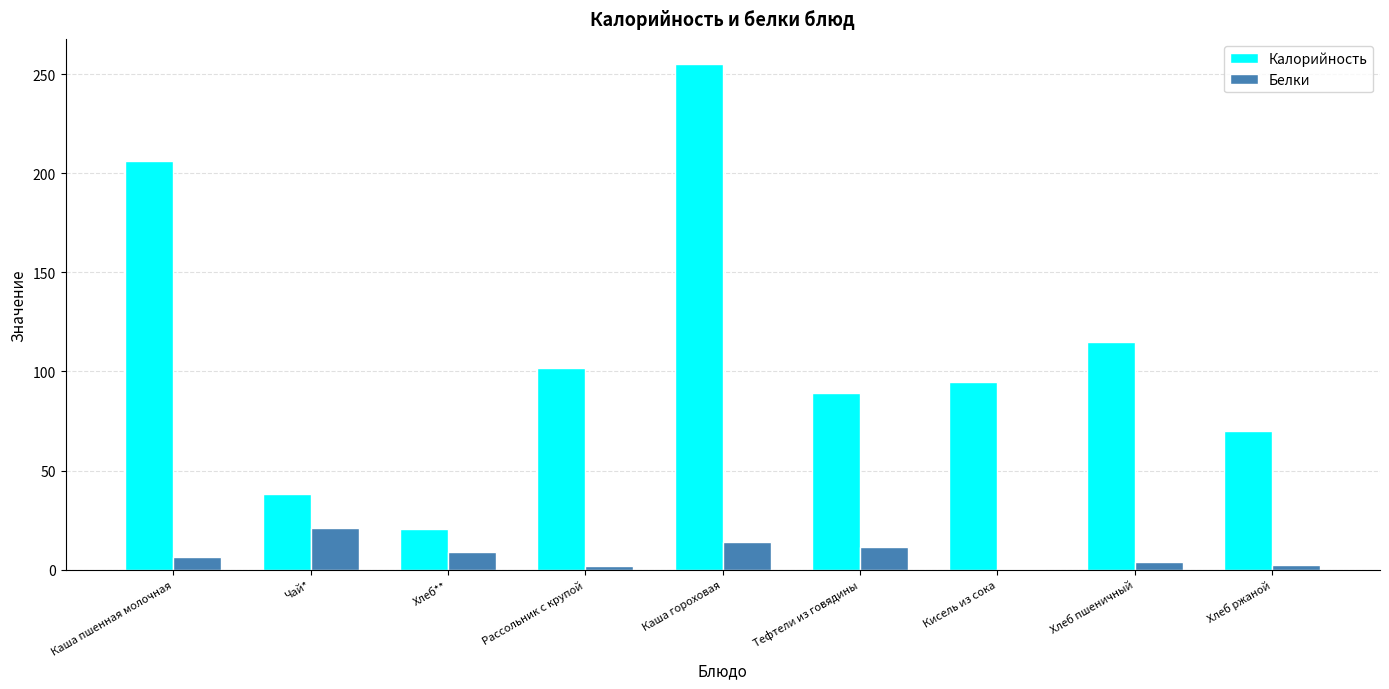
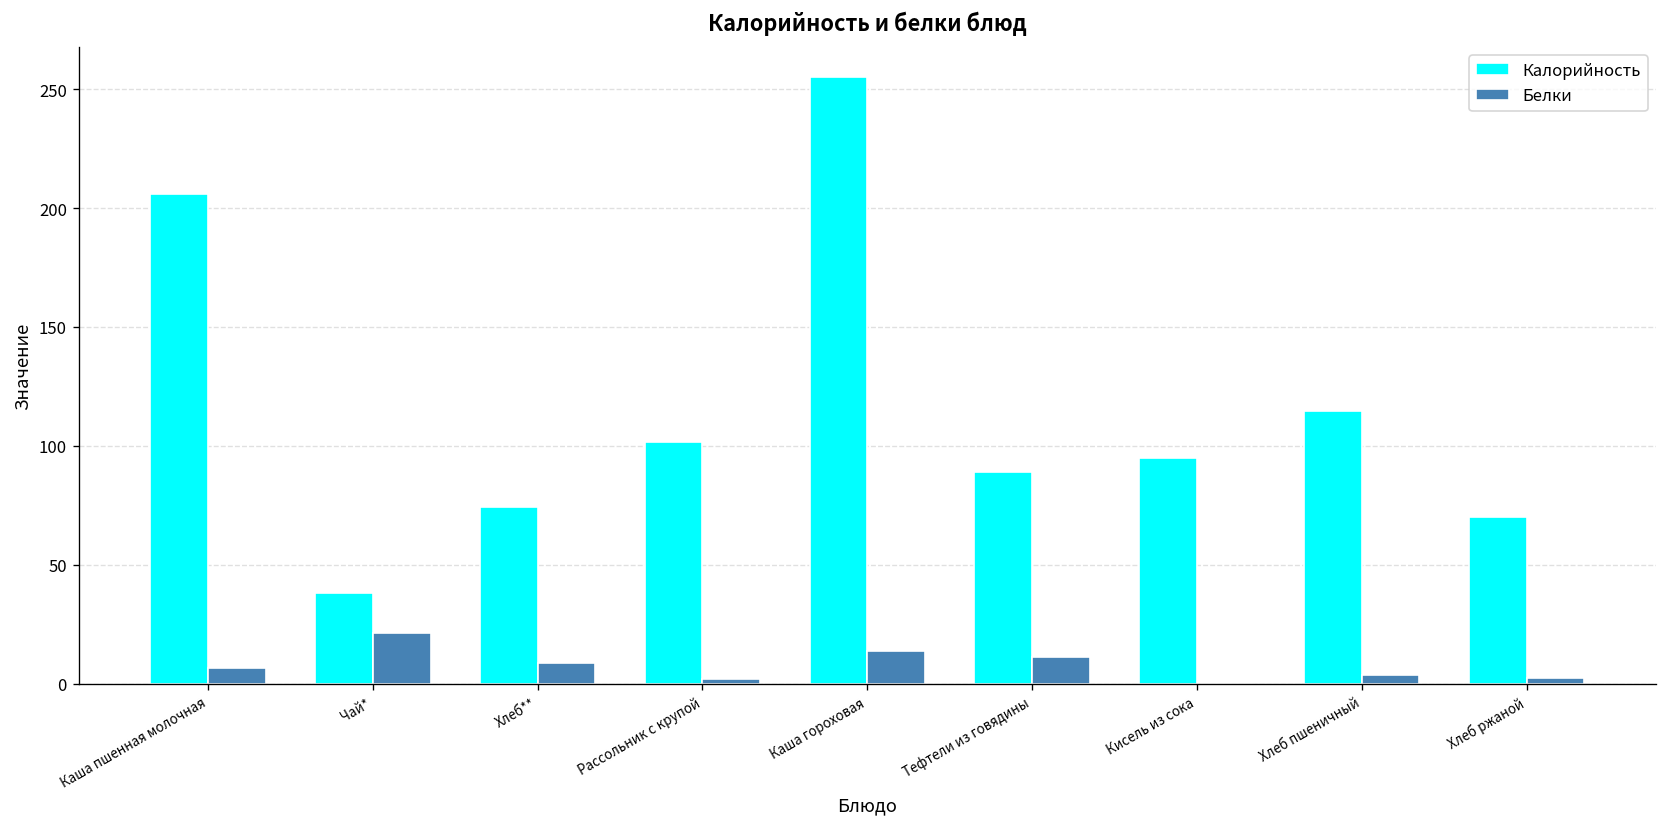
  {
    "Калорийность": {
      "Каша пшенная молочная": 206,
      "Чай*": 38,
-     "Хлеб**": 21,
+     "Хлеб**": 74,
      "Рассольник с крупой": 102,
      "Каша гороховая": 255,
      "Тефтели из говядины": 89,
      "Кисель из сока": 95,
      "Хлеб пшеничный": 115,
      "Хлеб ржаной": 70
    },
    "Белки": {
      "Каша пшенная молочная": 7,
      "Чай*": 21,
      "Хлеб**": 9,
      "Рассольник с крупой": 2,
      "Каша гороховая": 14,
      "Тефтели из говядины": 11,
      "Хлеб пшеничный": 4,
      "Хлеб ржаной": 3
    }
  }
